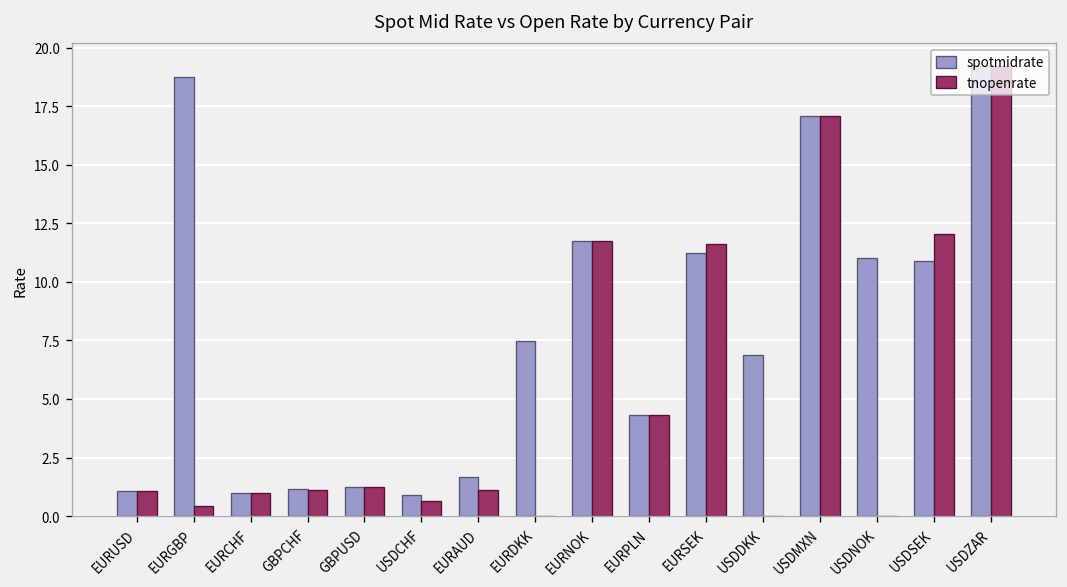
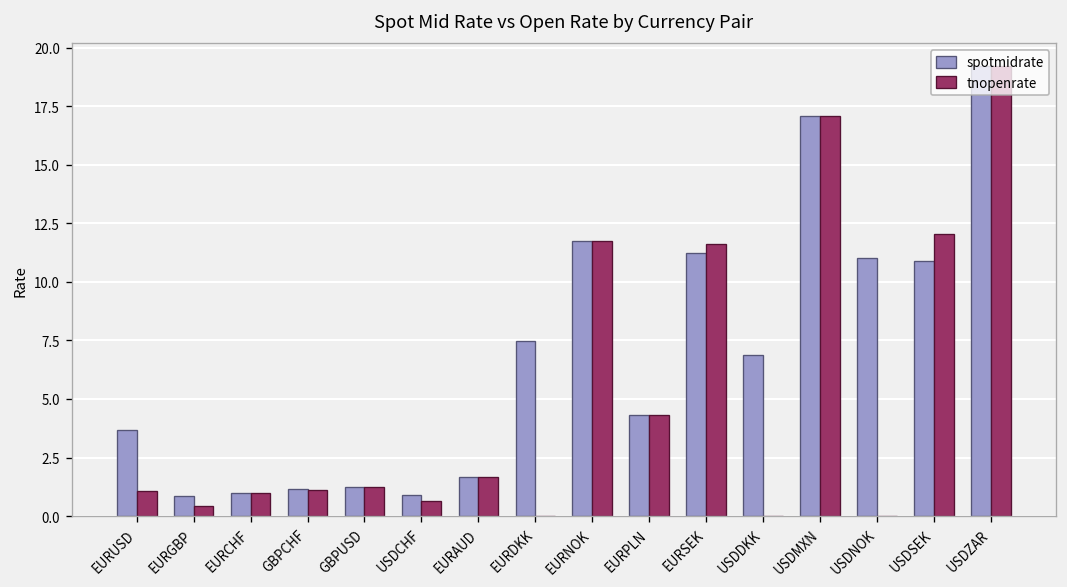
  {
    "spotmidrate": {
-     "EURUSD": 1.1,
-     "EURGBP": 18.7,
+     "EURUSD": 3.7,
+     "EURGBP": 0.9,
      "EURCHF": 1.0,
      "GBPCHF": 1.1,
      "GBPUSD": 1.2,
      "USDCHF": 0.9,
      "EURAUD": 1.6,
      "EURDKK": 7.5,
      "EURNOK": 11.8,
      "EURPLN": 4.3,
      "EURSEK": 11.2,
      "USDDKK": 6.9,
      "USDMXN": 17.1,
      "USDNOK": 11.0,
      "USDSEK": 10.9
    },
    "tnopenrate": {
      "EURUSD": 1.1,
      "EURGBP": 0.4,
      "EURCHF": 1.0,
      "GBPCHF": 1.1,
      "GBPUSD": 1.2,
      "USDCHF": 0.6,
-     "EURAUD": 1.1,
+     "EURAUD": 1.6,
      "EURDKK": 0.0,
      "EURNOK": 11.8,
      "EURPLN": 4.3,
      "EURSEK": 11.6,
      "USDDKK": 0.0,
      "USDMXN": 17.1,
      "USDNOK": 0.0,
      "USDSEK": 12.1
    }
  }
